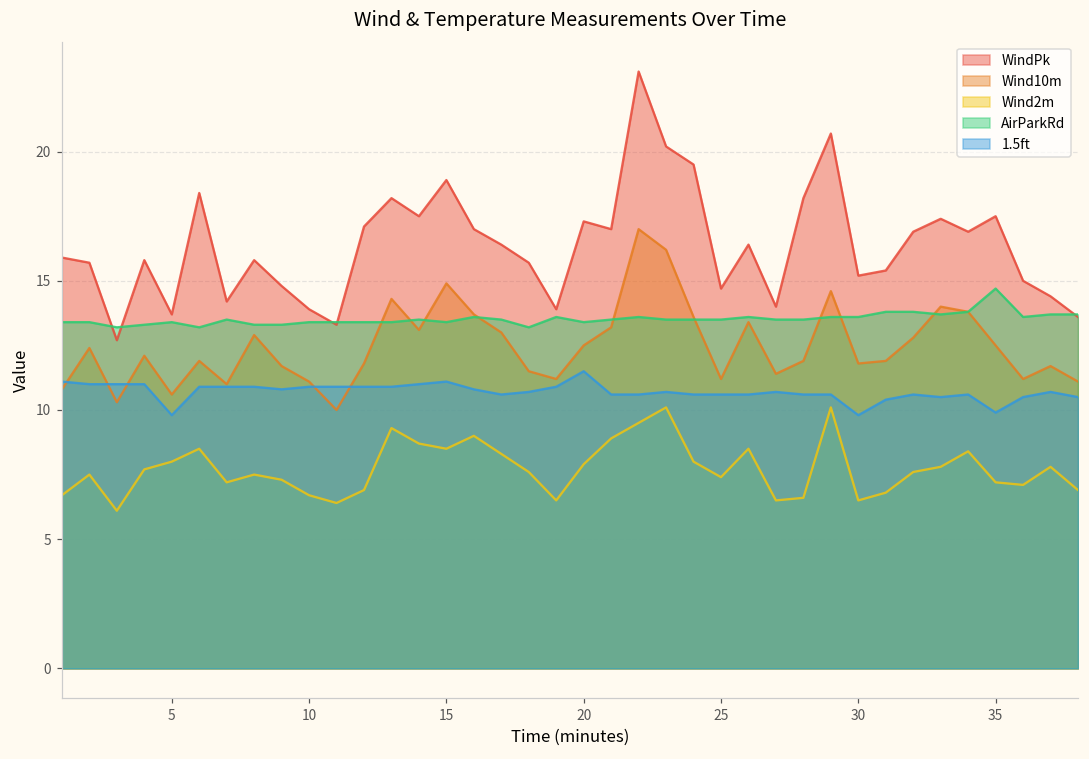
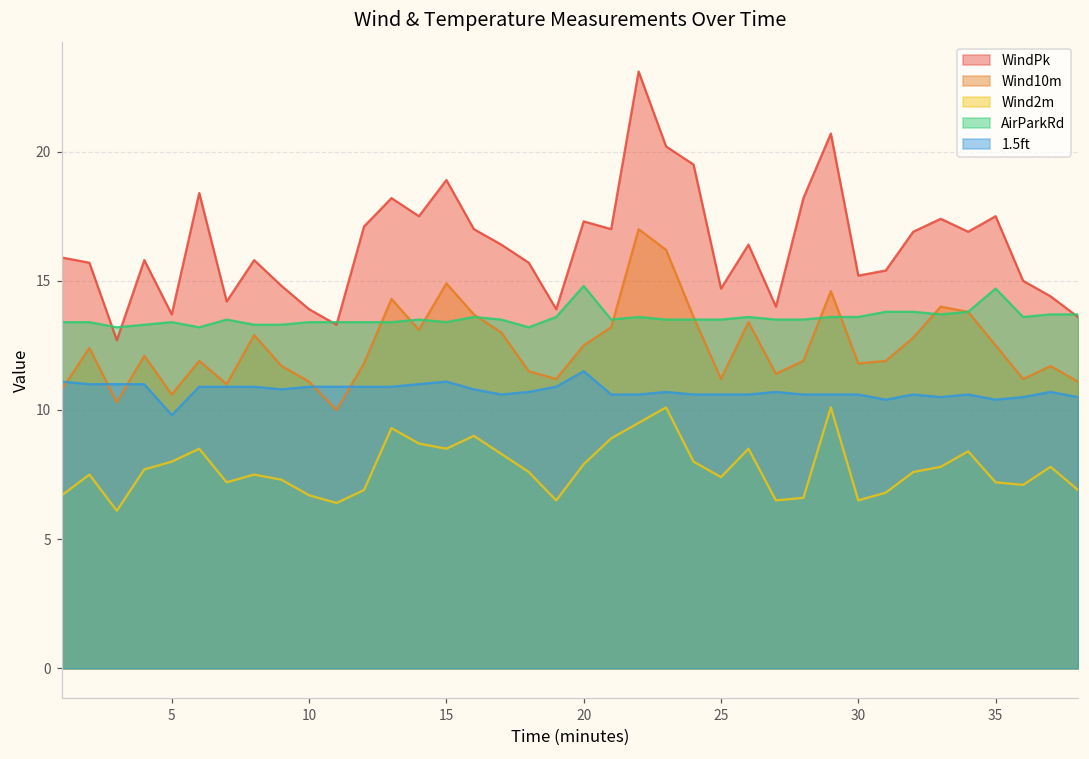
  {
    "AirParkRd": {
      "5": 13.4,
      "10": 13.4,
      "15": 13.4,
-     "20": 13.4,
+     "20": 14.8,
      "25": 13.5,
      "30": 13.6,
      "35": 14.7
    },
    "1.5ft": {
      "5": 9.8,
      "10": 10.9,
      "15": 11.1,
      "20": 11.5,
      "25": 10.6,
-     "30": 9.8,
-     "35": 9.9
+     "30": 10.6,
+     "35": 10.4
    }
  }
